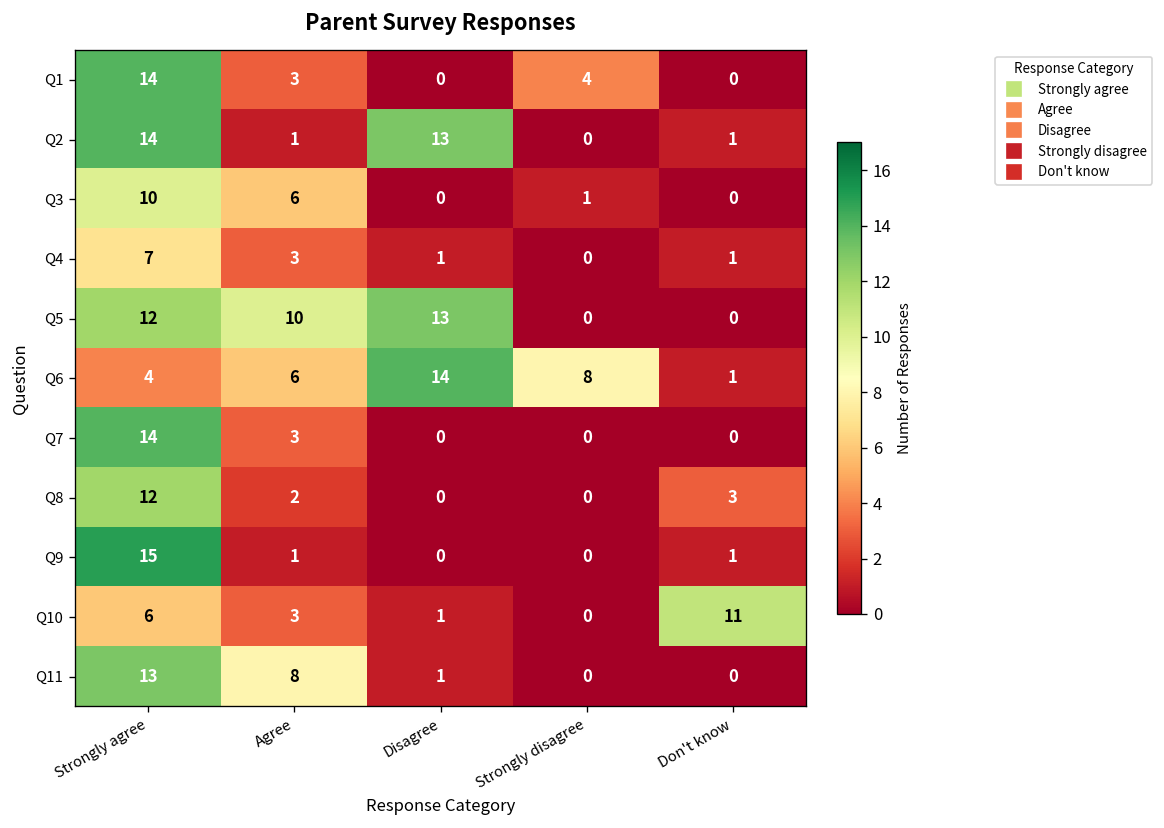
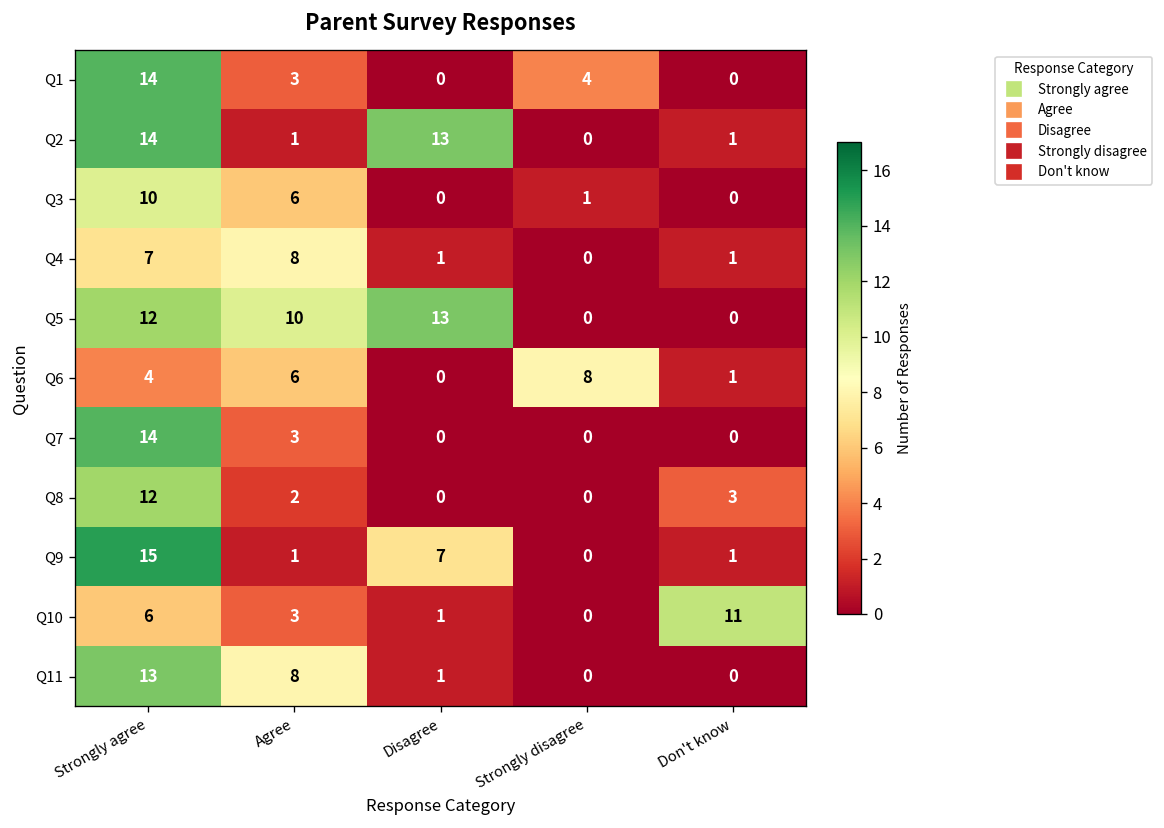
  {
    "Q1": {
      "Strongly agree": 14,
      "Agree": 3,
      "Disagree": 0,
      "Strongly disagree": 4,
      "Don't know": 0
    },
    "Q2": {
      "Strongly agree": 14,
      "Agree": 1,
      "Disagree": 13,
      "Strongly disagree": 0,
      "Don't know": 1
    },
    "Q3": {
      "Strongly agree": 10,
      "Agree": 6,
      "Disagree": 0,
      "Strongly disagree": 1,
      "Don't know": 0
    },
    "Q4": {
      "Strongly agree": 7,
-     "Agree": 3,
+     "Agree": 8,
      "Disagree": 1,
      "Strongly disagree": 0,
      "Don't know": 1
    },
    "Q5": {
      "Strongly agree": 12,
      "Agree": 10,
      "Disagree": 13,
      "Strongly disagree": 0,
      "Don't know": 0
    },
    "Q6": {
      "Strongly agree": 4,
      "Agree": 6,
-     "Disagree": 14,
+     "Disagree": 0,
      "Strongly disagree": 8,
      "Don't know": 1
    },
    "Q7": {
      "Strongly agree": 14,
      "Agree": 3,
      "Disagree": 0,
      "Strongly disagree": 0,
      "Don't know": 0
    },
    "Q8": {
      "Strongly agree": 12,
      "Agree": 2,
      "Disagree": 0,
      "Strongly disagree": 0,
      "Don't know": 3
    },
    "Q9": {
      "Strongly agree": 15,
      "Agree": 1,
-     "Disagree": 0,
+     "Disagree": 7,
      "Strongly disagree": 0,
      "Don't know": 1
    },
    "Q10": {
      "Strongly agree": 6,
      "Agree": 3,
      "Disagree": 1,
      "Strongly disagree": 0,
      "Don't know": 11
    },
    "Q11": {
      "Strongly agree": 13,
      "Agree": 8,
      "Disagree": 1,
      "Strongly disagree": 0,
      "Don't know": 0
    }
  }
